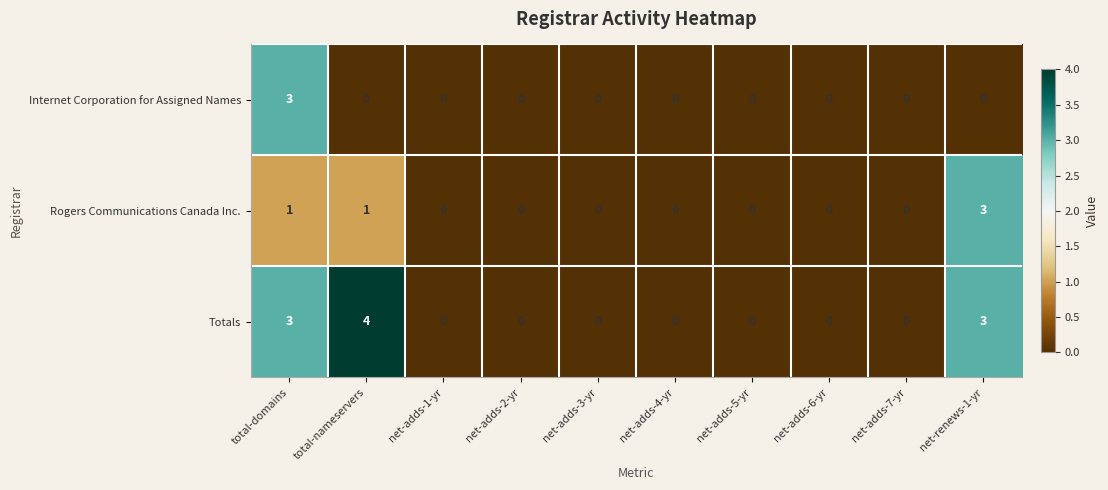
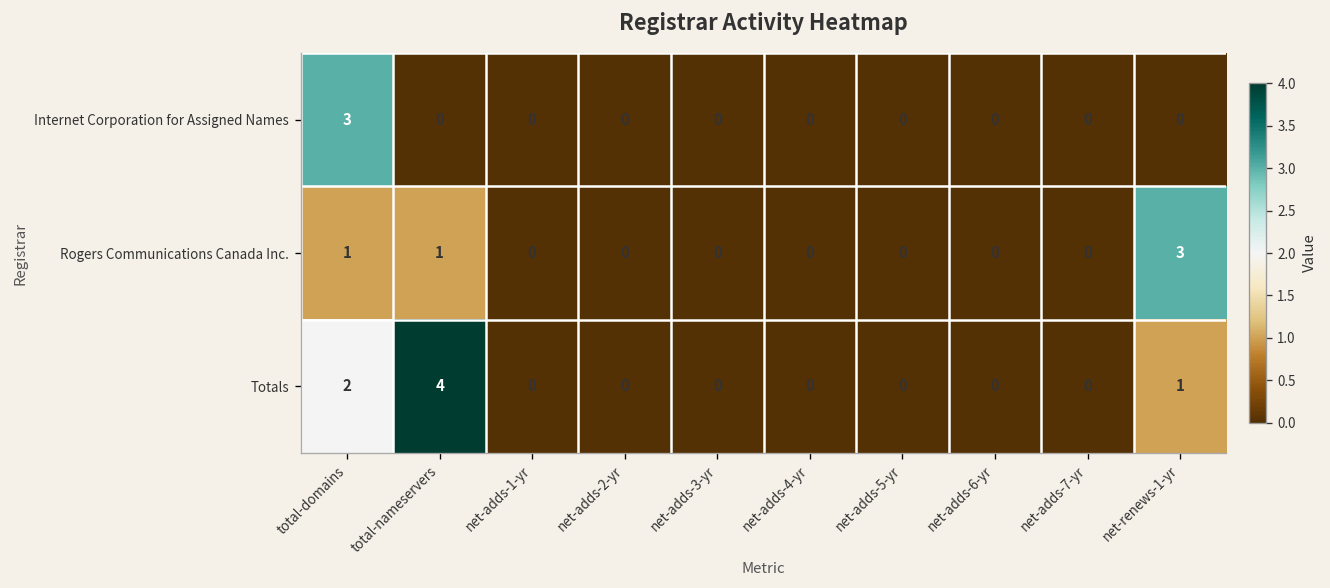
  {
    "Internet Corporation for Assigned Names": {
      "total-domains": 3
    },
    "Rogers Communications Canada Inc.": {
      "total-domains": 1,
      "total-nameservers": 1,
      "net-renews-1-yr": 3
    },
    "Totals": {
-     "total-domains": 3,
+     "total-domains": 2,
      "total-nameservers": 4,
-     "net-renews-1-yr": 3
+     "net-renews-1-yr": 1
    }
  }
